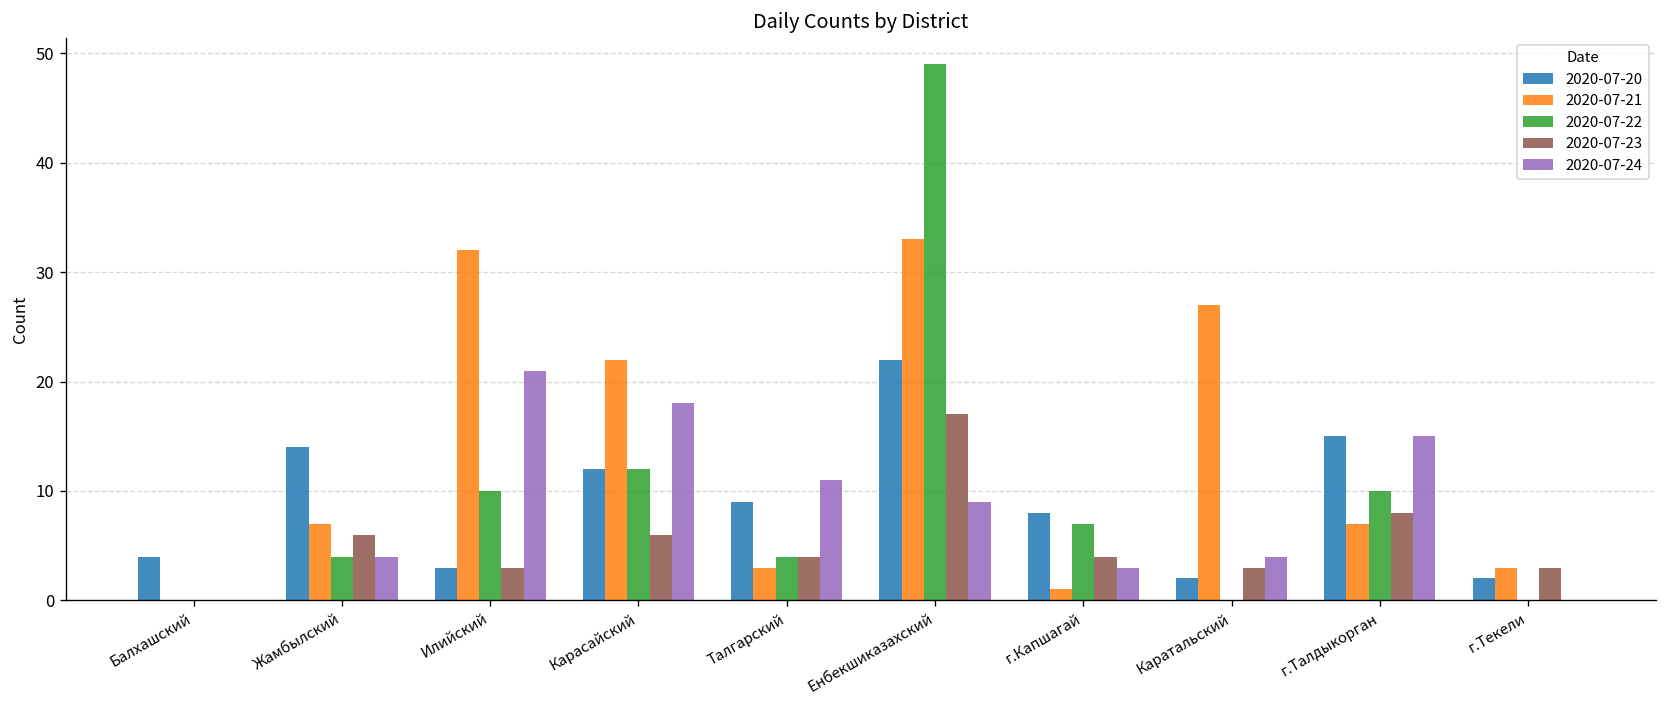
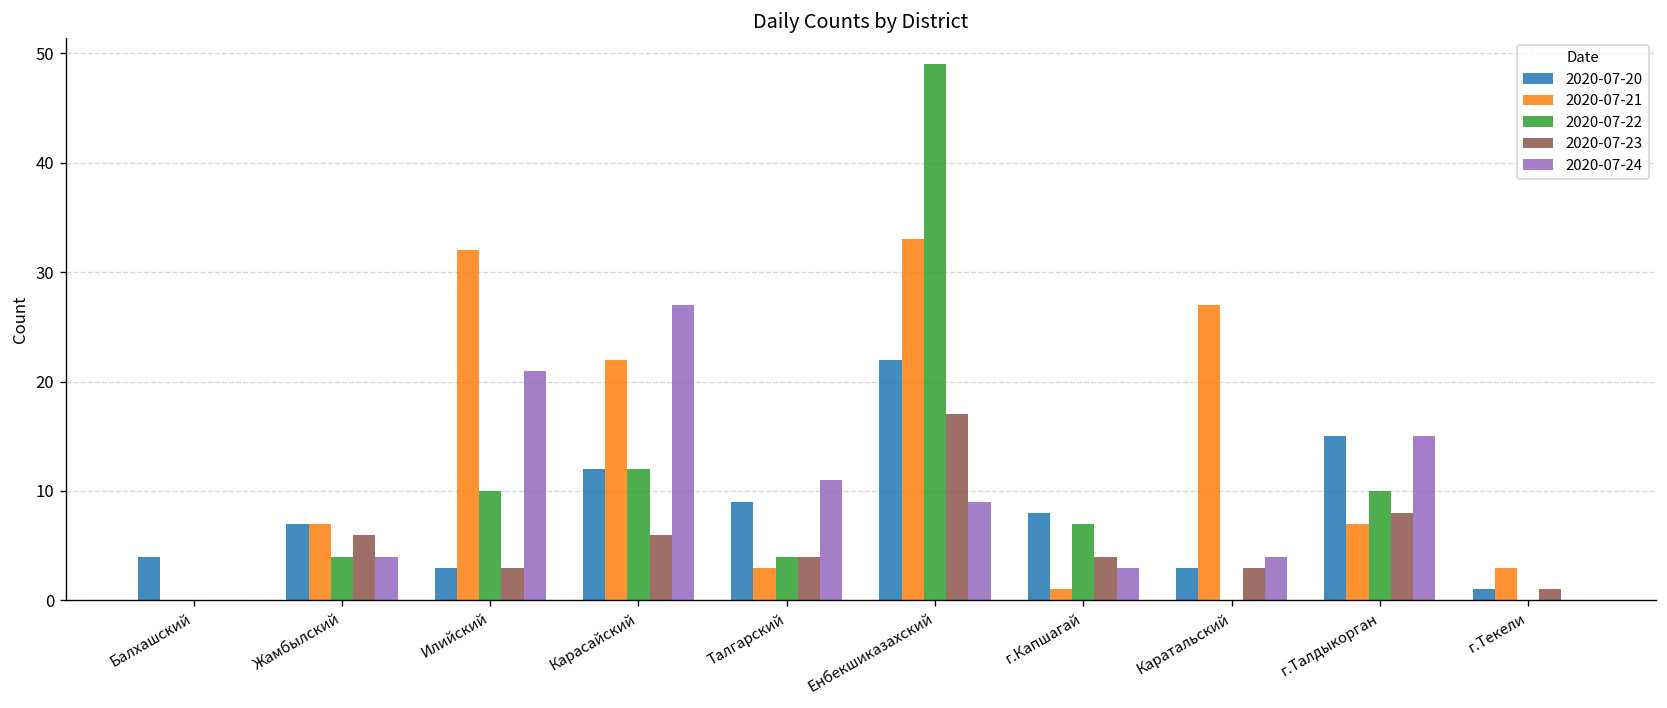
  {
    "2020-07-20": {
      "Балхашский": 4,
-     "Жамбылский": 14,
+     "Жамбылский": 7,
      "Илийский": 3,
      "Карасайский": 12,
      "Талгарский": 9,
      "Енбекшиказахский": 22,
      "г.Капшагай": 8,
-     "Каратальский": 2,
+     "Каратальский": 3,
      "г.Талдыкорган": 15,
-     "г.Текели": 2
+     "г.Текели": 1
    },
    "2020-07-21": {
      "Балхашский": 0,
      "Жамбылский": 7,
      "Илийский": 32,
      "Карасайский": 22,
      "Талгарский": 3,
      "Енбекшиказахский": 33,
      "г.Капшагай": 1,
      "Каратальский": 27,
      "г.Талдыкорган": 7,
      "г.Текели": 3
    },
    "2020-07-22": {
      "Балхашский": 0,
      "Жамбылский": 4,
      "Илийский": 10,
      "Карасайский": 12,
      "Талгарский": 4,
      "Енбекшиказахский": 49,
      "г.Капшагай": 7,
      "Каратальский": 0,
      "г.Талдыкорган": 10,
      "г.Текели": 0
    },
    "2020-07-23": {
      "Балхашский": 0,
      "Жамбылский": 6,
      "Илийский": 3,
      "Карасайский": 6,
      "Талгарский": 4,
      "Енбекшиказахский": 17,
      "г.Капшагай": 4,
      "Каратальский": 3,
      "г.Талдыкорган": 8,
-     "г.Текели": 3
+     "г.Текели": 1
    },
    "2020-07-24": {
      "Балхашский": 0,
      "Жамбылский": 4,
      "Илийский": 21,
-     "Карасайский": 18,
+     "Карасайский": 27,
      "Талгарский": 11,
      "Енбекшиказахский": 9,
      "г.Капшагай": 3,
      "Каратальский": 4,
      "г.Талдыкорган": 15,
      "г.Текели": 0
    }
  }
